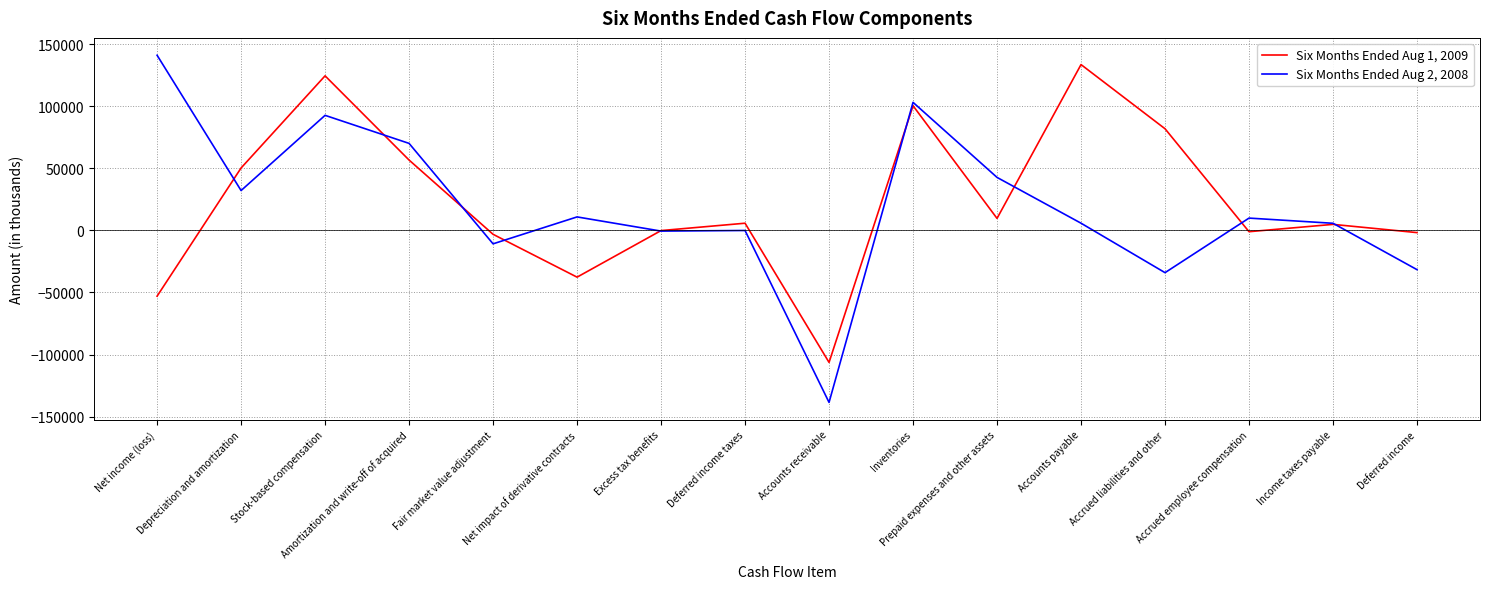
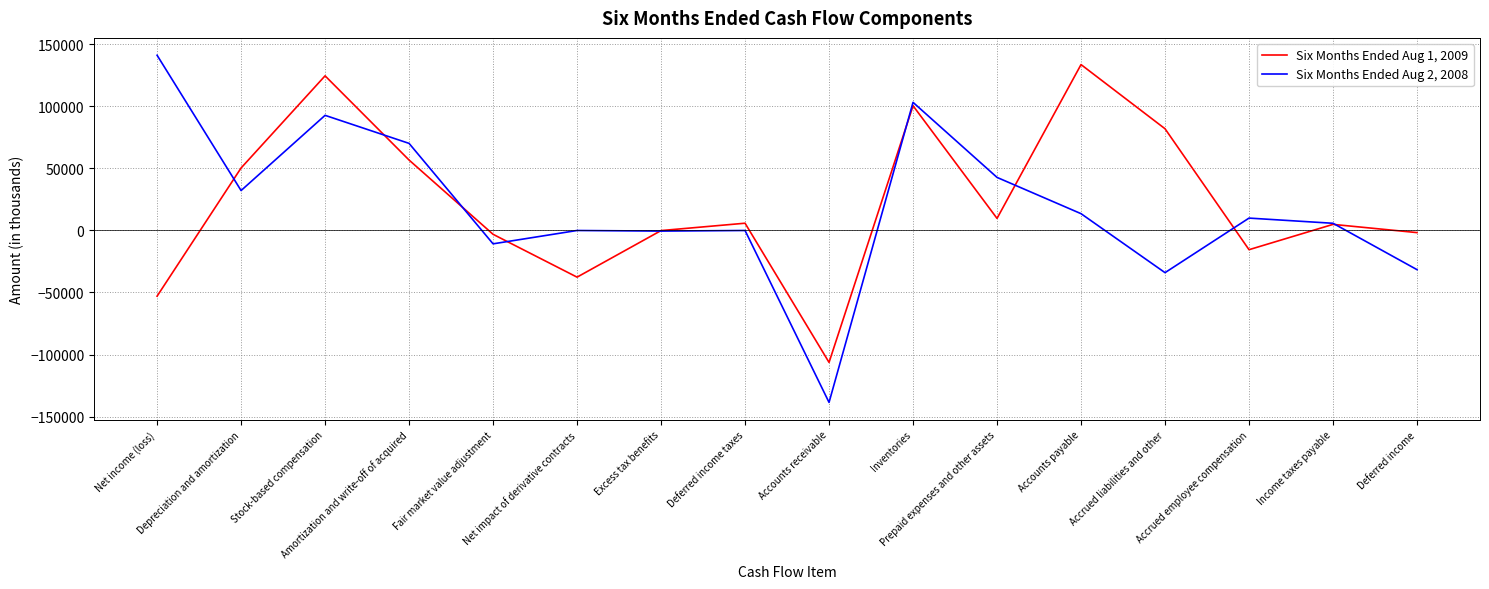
  {
    "Six Months Ended Aug 1, 2009": {
      "Net income (loss)": -53000,
      "Depreciation and amortization": 50000,
      "Stock-based compensation": 125000,
      "Amortization and write-off of acquired": 57000,
      "Fair market value adjustment": -3000,
      "Net impact of derivative contracts": -38000,
      "Deferred income taxes": 6000,
      "Accounts receivable": -106000,
      "Inventories": 101000,
      "Prepaid expenses and other assets": 10000,
      "Accounts payable": 134000,
      "Accrued liabilities and other": 82000,
-     "Accrued employee compensation": -1000,
+     "Accrued employee compensation": -15000,
      "Deferred income": -2000
    },
    "Six Months Ended Aug 2, 2008": {
      "Net income (loss)": 141000,
      "Depreciation and amortization": 32000,
      "Stock-based compensation": 93000,
      "Amortization and write-off of acquired": 70000,
      "Fair market value adjustment": -11000,
-     "Net impact of derivative contracts": 11000,
+     "Net impact of derivative contracts": 0,
      "Deferred income taxes": 0,
      "Accounts receivable": -139000,
      "Inventories": 103000,
      "Prepaid expenses and other assets": 43000,
-     "Accounts payable": 6000,
+     "Accounts payable": 14000,
      "Accrued liabilities and other": -34000,
      "Accrued employee compensation": 10000,
      "Deferred income": -32000
    }
  }
